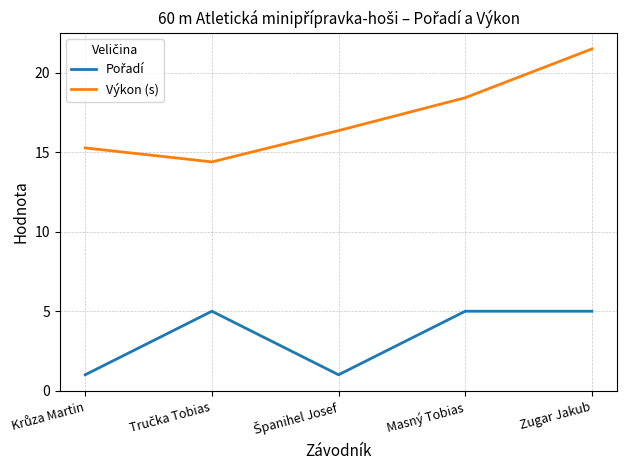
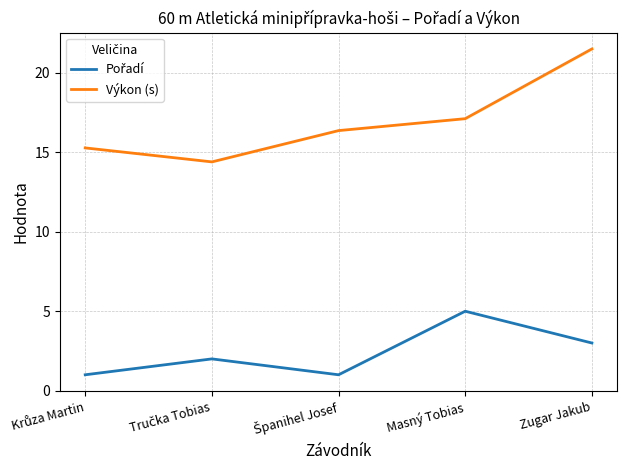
  {
    "Pořadí": {
      "Krůza Martin": 1,
-     "Tručka Tobias": 5,
+     "Tručka Tobias": 2,
      "Španihel Josef": 1,
      "Masný Tobias": 5,
-     "Zugar Jakub": 5
+     "Zugar Jakub": 3
    },
    "Výkon (s)": {
      "Krůza Martin": 15.3,
      "Tručka Tobias": 14.4,
      "Španihel Josef": 16.4,
-     "Masný Tobias": 18.4,
+     "Masný Tobias": 17.1,
      "Zugar Jakub": 21.5
    }
  }
